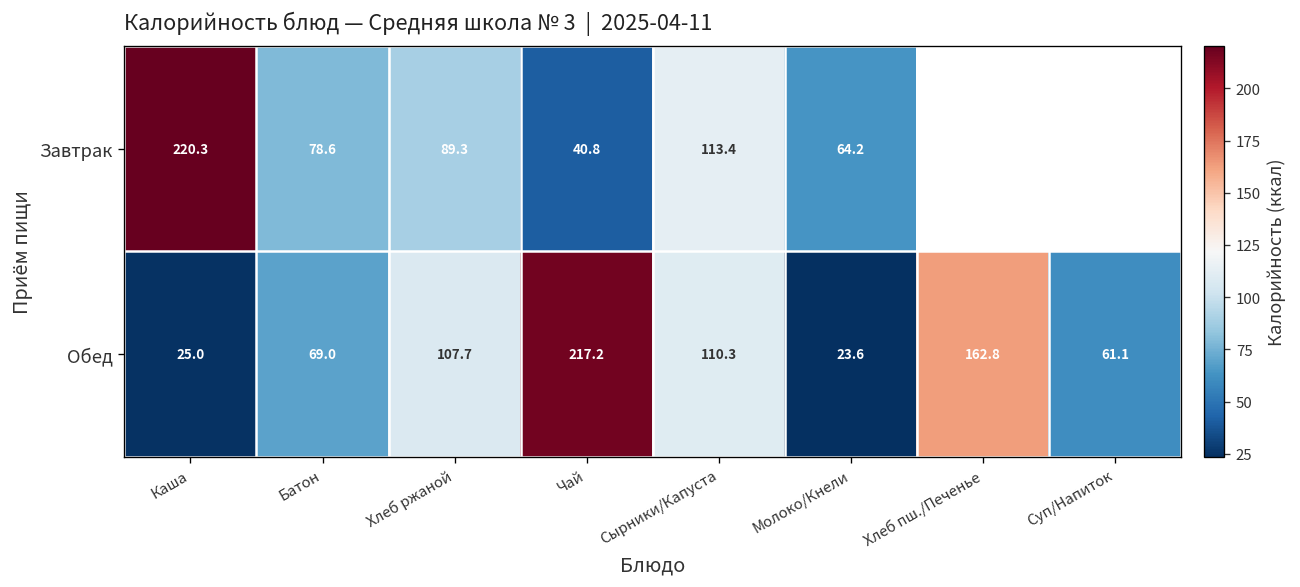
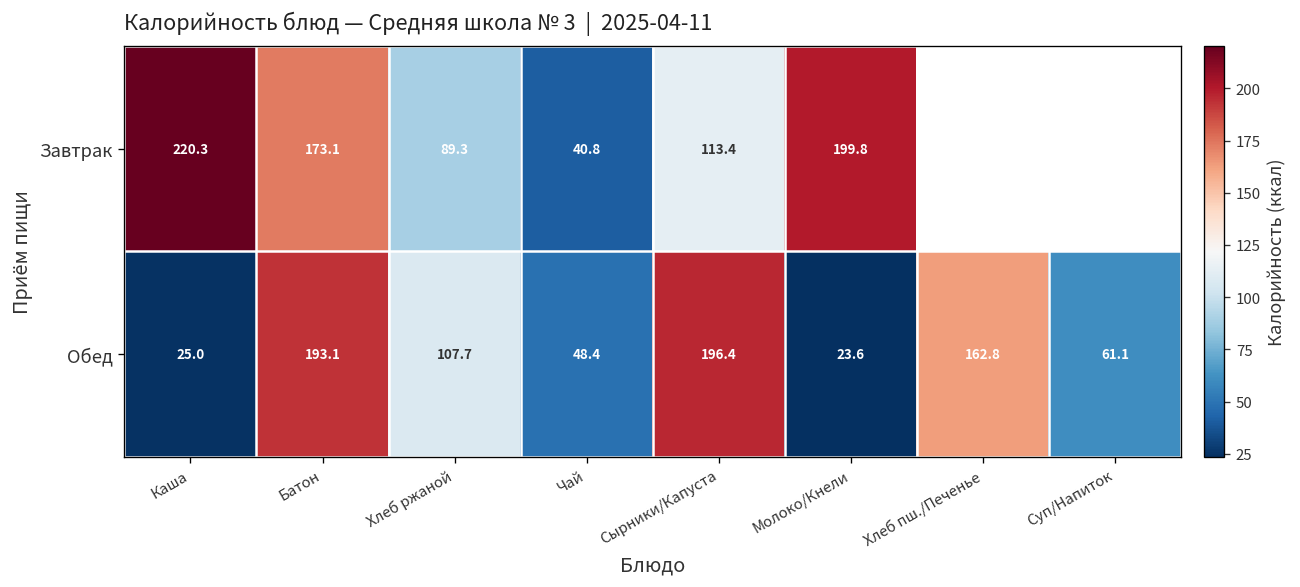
  {
    "Завтрак": {
      "Каша": 220.3,
-     "Батон": 78.6,
+     "Батон": 173.1,
      "Хлеб ржаной": 89.3,
      "Чай": 40.8,
      "Сырники/Капуста": 113.4,
-     "Молоко/Кнели": 64.2
+     "Молоко/Кнели": 199.8
    },
    "Обед": {
      "Каша": 25.0,
-     "Батон": 69.0,
+     "Батон": 193.1,
      "Хлеб ржаной": 107.7,
-     "Чай": 217.2,
-     "Сырники/Капуста": 110.3,
+     "Чай": 48.4,
+     "Сырники/Капуста": 196.4,
      "Молоко/Кнели": 23.6,
      "Хлеб пш./Печенье": 162.8,
      "Суп/Напиток": 61.1
    }
  }
